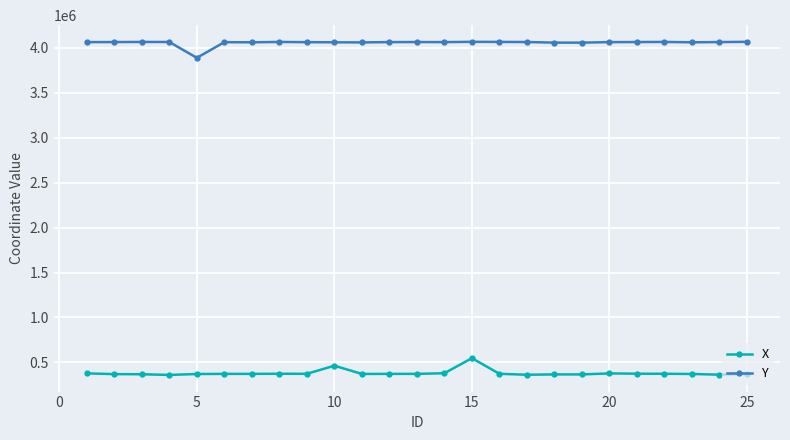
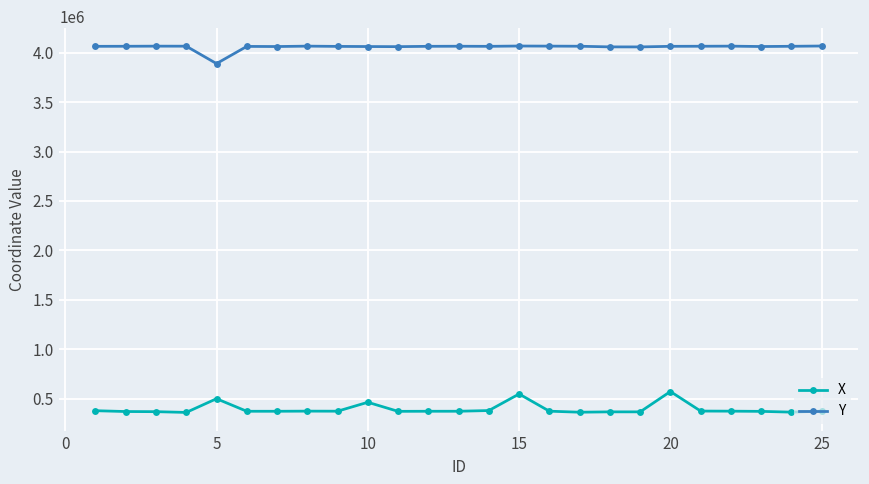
  {
    "X": {
-     "5": 400000,
+     "5": 500000,
      "10": 500000,
      "15": 500000,
-     "20": 400000
+     "20": 600000
    },
    "Y": {
      "5": 3900000,
      "10": 4100000,
      "15": 4100000,
      "20": 4100000,
      "25": 4100000
    }
  }
